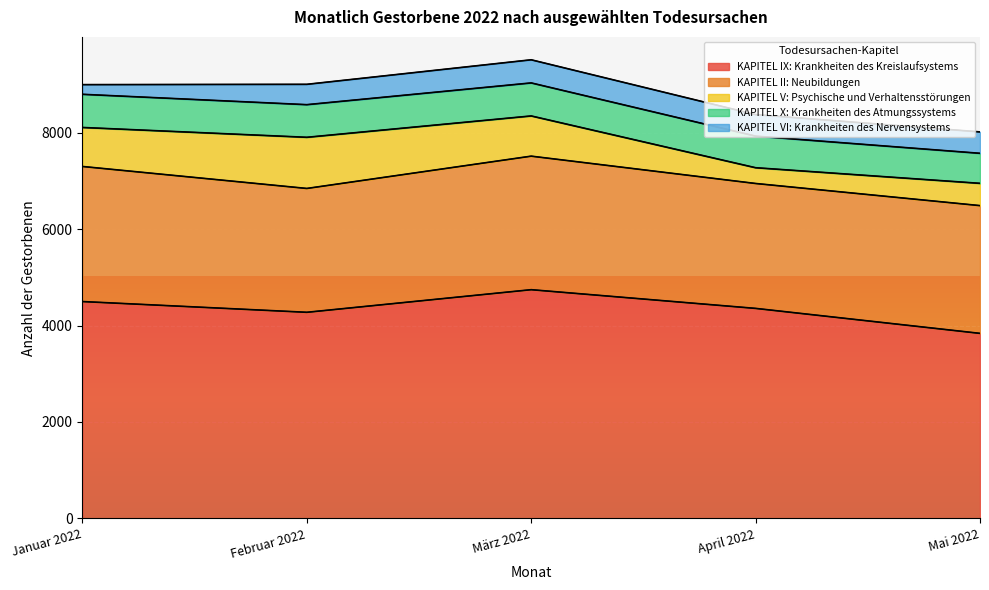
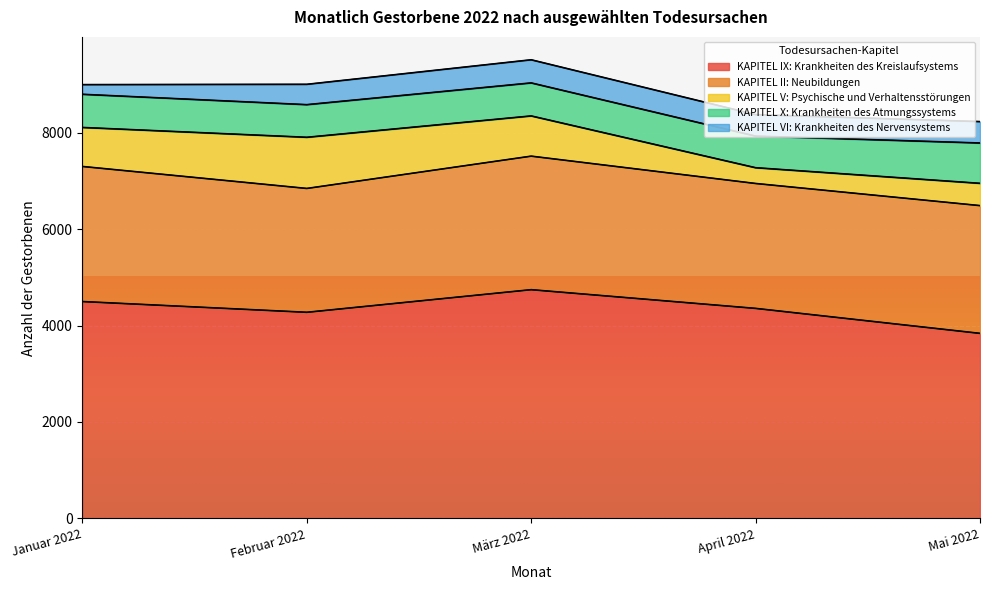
  {
    "KAPITEL V: Psychische und Verhaltensstörungen": {
      "Januar 2022": 800,
      "Februar 2022": 1100,
      "März 2022": 800,
      "April 2022": 300,
      "Mai 2022": 500
    },
    "KAPITEL X: Krankheiten des Atmungssystems": {
      "Januar 2022": 700,
      "Februar 2022": 700,
      "März 2022": 700,
-     "Mai 2022": 600
+     "Mai 2022": 800
    },
    "KAPITEL VI: Krankheiten des Nervensystems": {
      "Januar 2022": 200,
      "Februar 2022": 400,
      "März 2022": 500,
      "Mai 2022": 400
    }
  }
